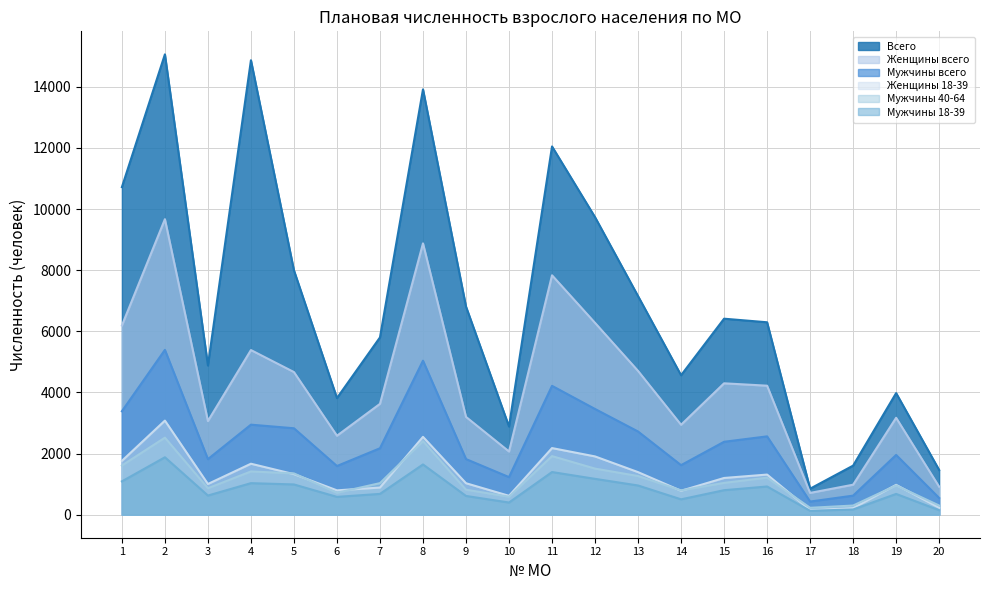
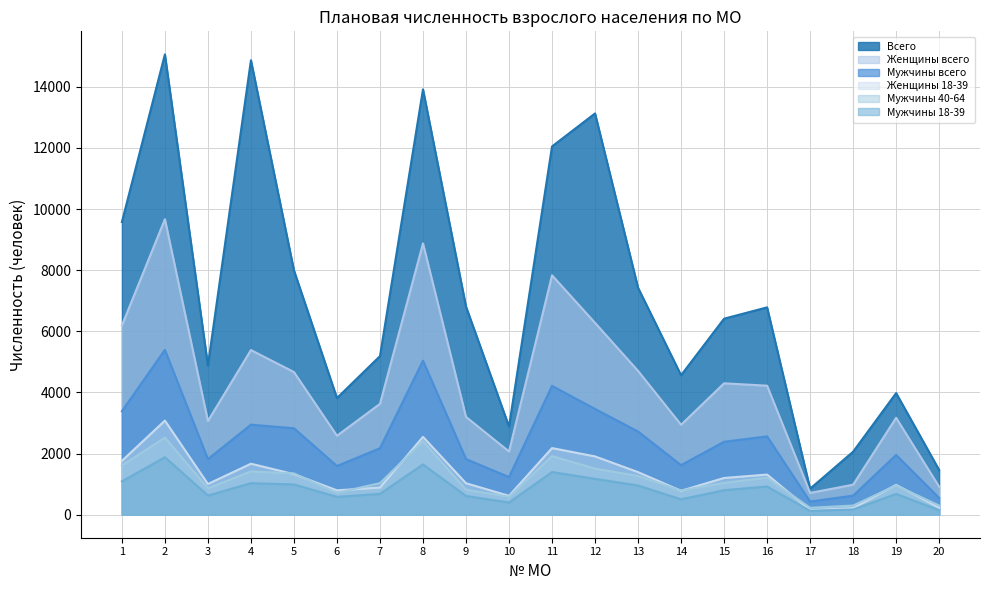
  {
    "Всего": {
-     "1": 10700,
+     "1": 9600,
      "2": 15100,
      "3": 4900,
      "4": 14900,
      "5": 8000,
      "6": 3800,
-     "7": 5800,
+     "7": 5200,
      "8": 13900,
      "9": 6800,
      "10": 2900,
      "11": 12000,
-     "12": 9700,
-     "13": 7200,
+     "12": 13100,
+     "13": 7400,
      "14": 4600,
      "15": 6400,
-     "16": 6300,
+     "16": 6800,
      "17": 900,
-     "18": 1600,
+     "18": 2100,
      "19": 4000,
      "20": 1500
    }
  }
